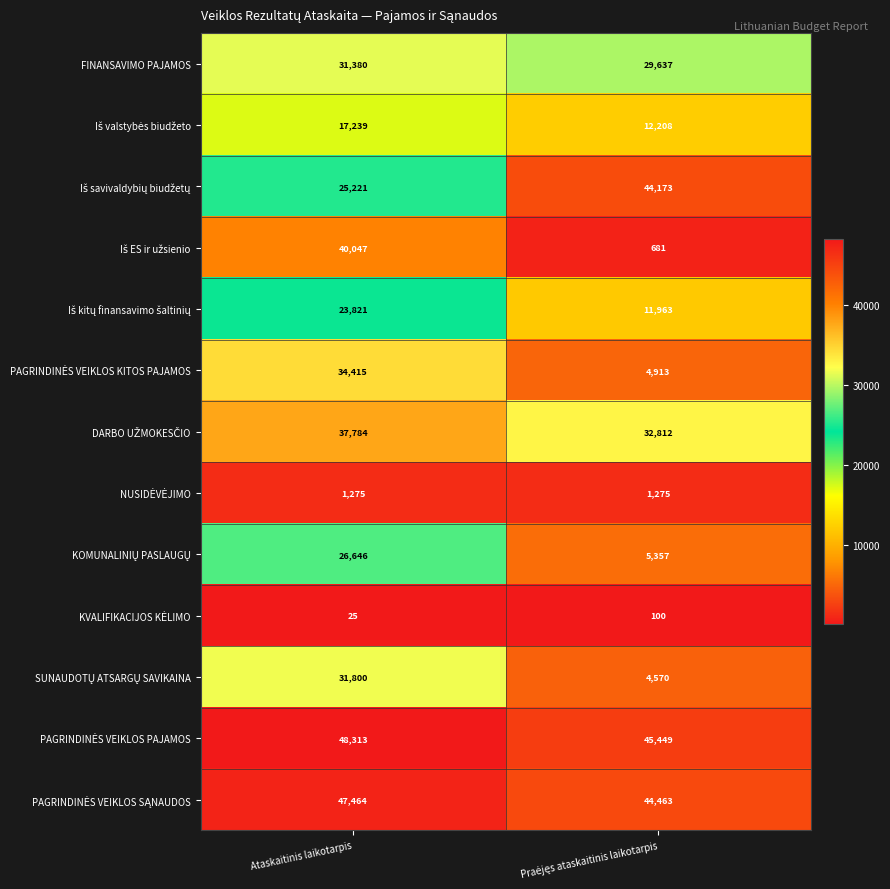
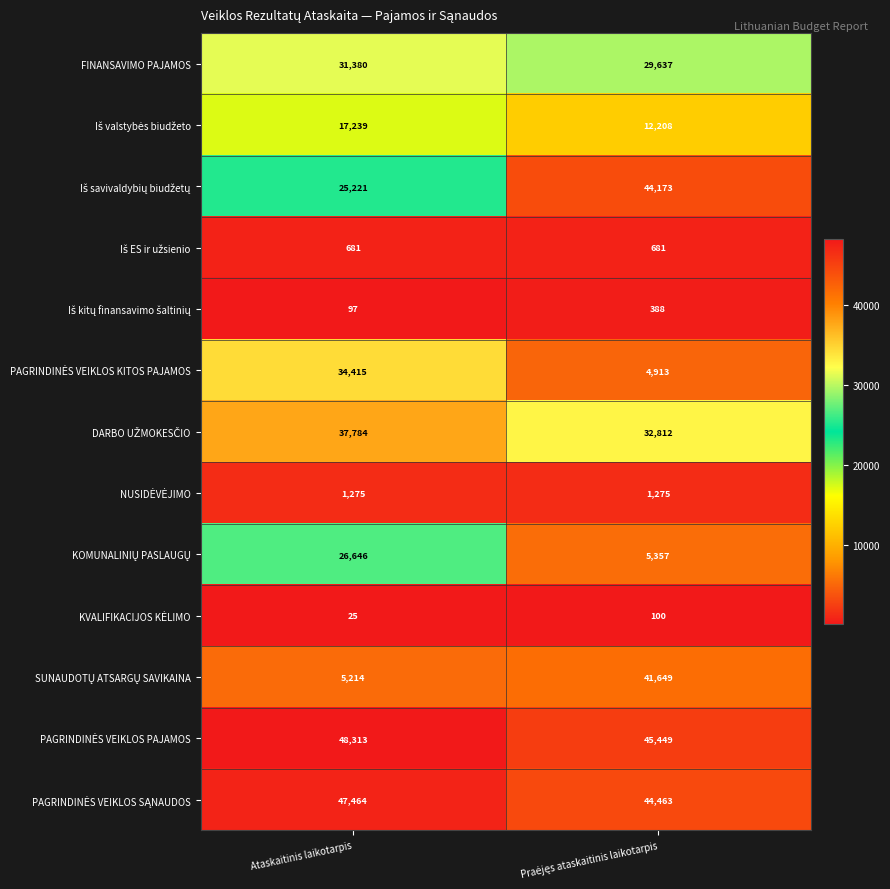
  {
    "FINANSAVIMO PAJAMOS": {
      "Ataskaitinis laikotarpis": "31,380",
      "Praėjęs ataskaitinis laikotarpis": "29,637"
    },
    "Iš valstybės biudžeto": {
      "Ataskaitinis laikotarpis": "17,239",
      "Praėjęs ataskaitinis laikotarpis": "12,208"
    },
    "Iš savivaldybių biudžetų": {
      "Ataskaitinis laikotarpis": "25,221",
      "Praėjęs ataskaitinis laikotarpis": "44,173"
    },
    "Iš ES ir užsienio": {
-     "Ataskaitinis laikotarpis": "40,047",
+     "Ataskaitinis laikotarpis": "681",
      "Praėjęs ataskaitinis laikotarpis": "681"
    },
    "Iš kitų finansavimo šaltinių": {
-     "Ataskaitinis laikotarpis": "23,821",
-     "Praėjęs ataskaitinis laikotarpis": "11,963"
+     "Ataskaitinis laikotarpis": "97",
+     "Praėjęs ataskaitinis laikotarpis": "388"
    },
    "PAGRINDINĖS VEIKLOS KITOS PAJAMOS": {
      "Ataskaitinis laikotarpis": "34,415",
      "Praėjęs ataskaitinis laikotarpis": "4,913"
    },
    "DARBO UŽMOKESČIO": {
      "Ataskaitinis laikotarpis": "37,784",
      "Praėjęs ataskaitinis laikotarpis": "32,812"
    },
    "NUSIDĖVĖJIMO": {
      "Ataskaitinis laikotarpis": "1,275",
      "Praėjęs ataskaitinis laikotarpis": "1,275"
    },
    "KOMUNALINIŲ PASLAUGŲ": {
      "Ataskaitinis laikotarpis": "26,646",
      "Praėjęs ataskaitinis laikotarpis": "5,357"
    },
    "KVALIFIKACIJOS KĖLIMO": {
      "Ataskaitinis laikotarpis": "25",
      "Praėjęs ataskaitinis laikotarpis": "100"
    },
    "SUNAUDOTŲ ATSARGŲ SAVIKAINA": {
-     "Ataskaitinis laikotarpis": "31,800",
-     "Praėjęs ataskaitinis laikotarpis": "4,570"
+     "Ataskaitinis laikotarpis": "5,214",
+     "Praėjęs ataskaitinis laikotarpis": "41,649"
    },
    "PAGRINDINĖS VEIKLOS PAJAMOS": {
      "Ataskaitinis laikotarpis": "48,313",
      "Praėjęs ataskaitinis laikotarpis": "45,449"
    },
    "PAGRINDINĖS VEIKLOS SĄNAUDOS": {
      "Ataskaitinis laikotarpis": "47,464",
      "Praėjęs ataskaitinis laikotarpis": "44,463"
    }
  }
